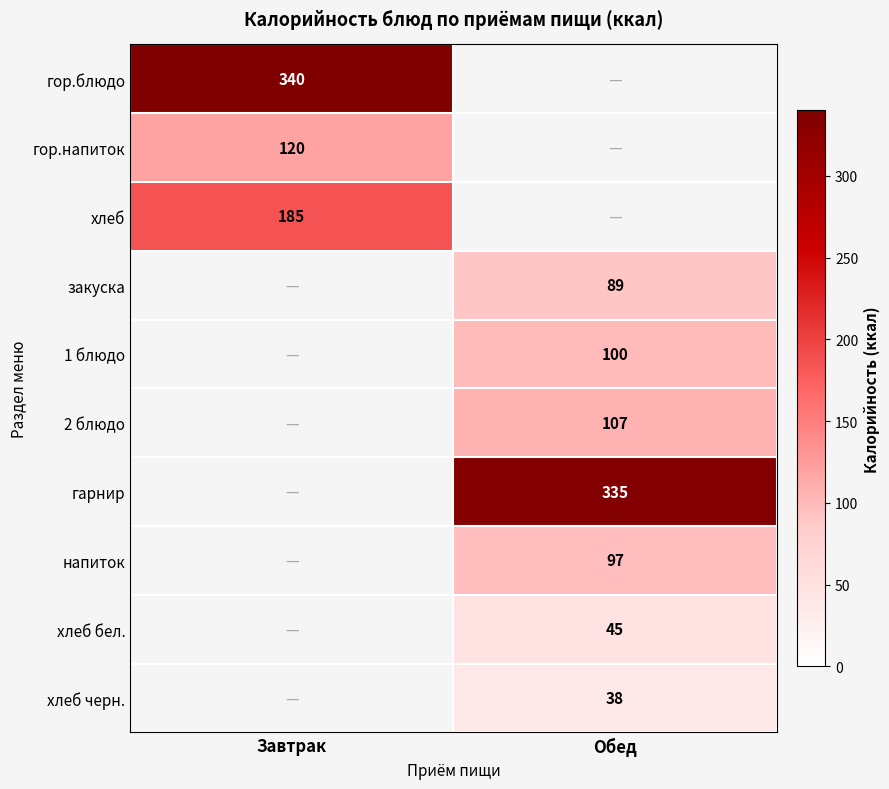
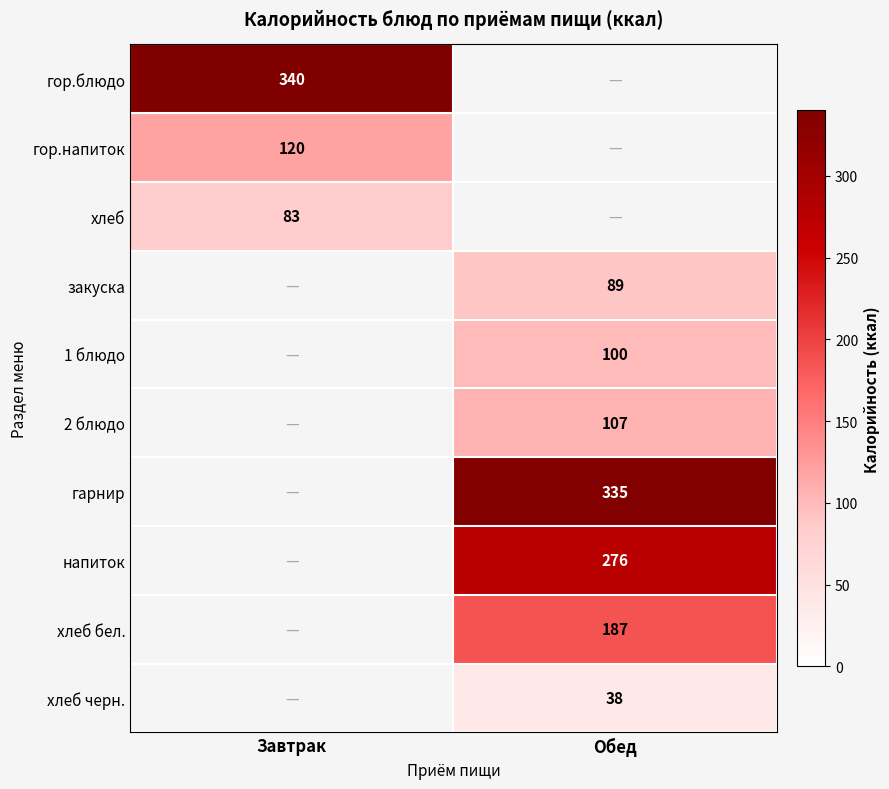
  {
    "гор.блюдо": {
      "Завтрак": 340
    },
    "гор.напиток": {
      "Завтрак": 120
    },
    "хлеб": {
-     "Завтрак": 185
+     "Завтрак": 83
    },
    "закуска": {
      "Обед": 89
    },
    "1 блюдо": {
      "Обед": 100
    },
    "2 блюдо": {
      "Обед": 107
    },
    "гарнир": {
      "Обед": 335
    },
    "напиток": {
-     "Обед": 97
+     "Обед": 276
    },
    "хлеб бел.": {
-     "Обед": 45
+     "Обед": 187
    },
    "хлеб черн.": {
      "Обед": 38
    }
  }
